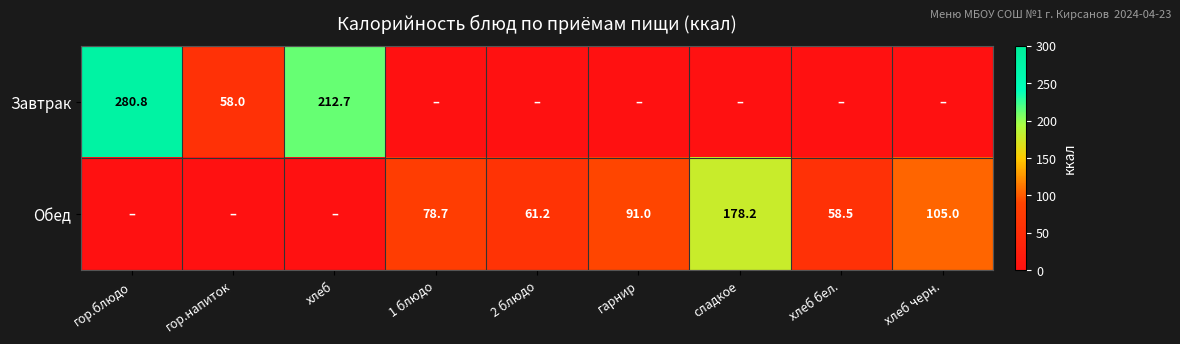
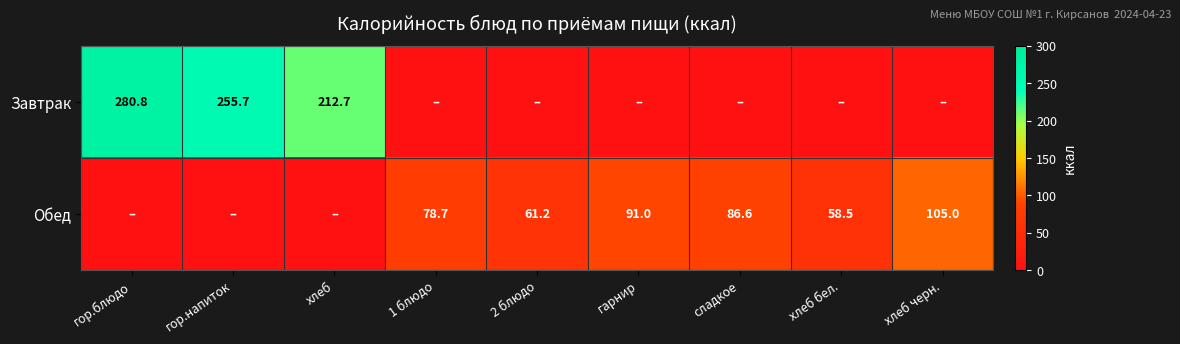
  {
    "Завтрак": {
      "гор.блюдо": 280.8,
-     "гор.напиток": 58.0,
+     "гор.напиток": 255.7,
      "хлеб": 212.7
    },
    "Обед": {
      "1 блюдо": 78.7,
      "2 блюдо": 61.2,
      "гарнир": 91.0,
-     "сладкое": 178.2,
+     "сладкое": 86.6,
      "хлеб бел.": 58.5,
      "хлеб черн.": 105.0
    }
  }
